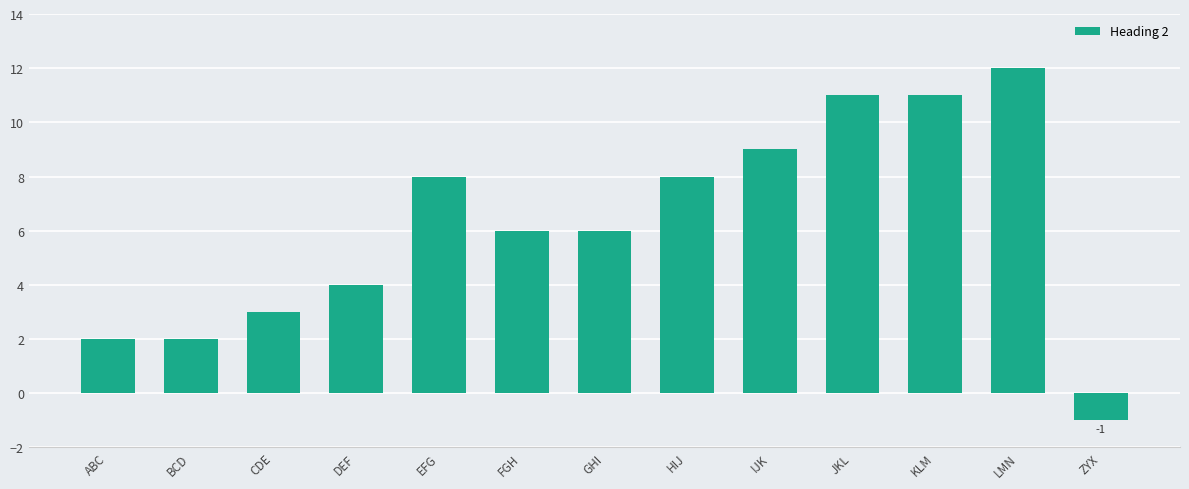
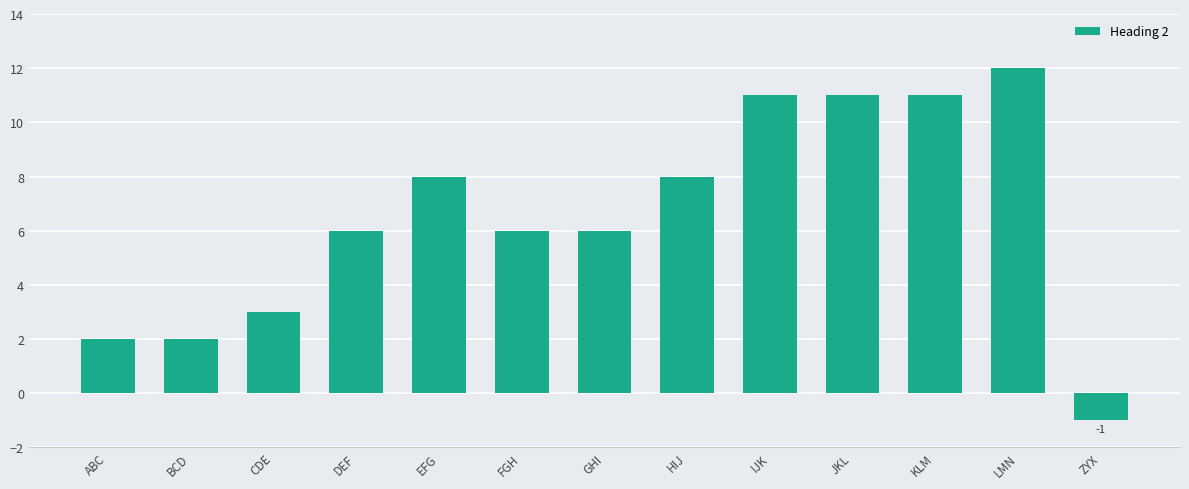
  {
    "ABC": 2,
    "BCD": 2,
    "CDE": 3,
-   "DEF": 4,
+   "DEF": 6,
    "EFG": 8,
    "FGH": 6,
    "GHI": 6,
    "HIJ": 8,
-   "IJK": 9,
+   "IJK": 11,
    "JKL": 11,
    "KLM": 11,
    "LMN": 12
  }
